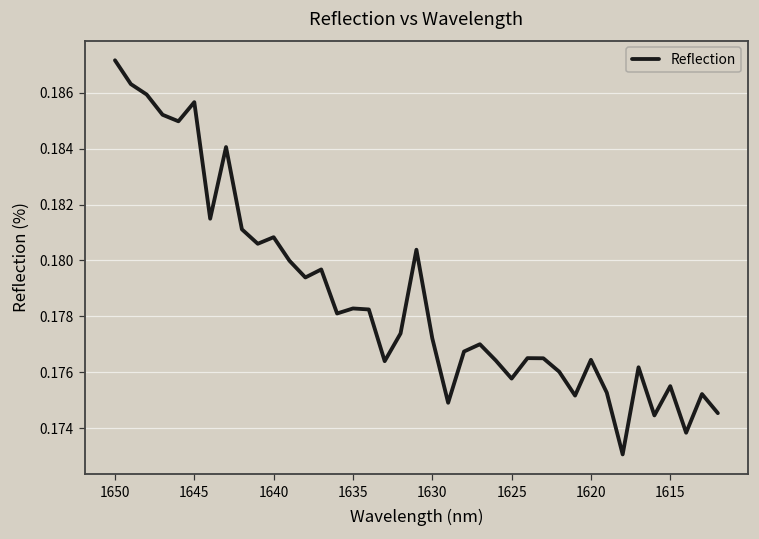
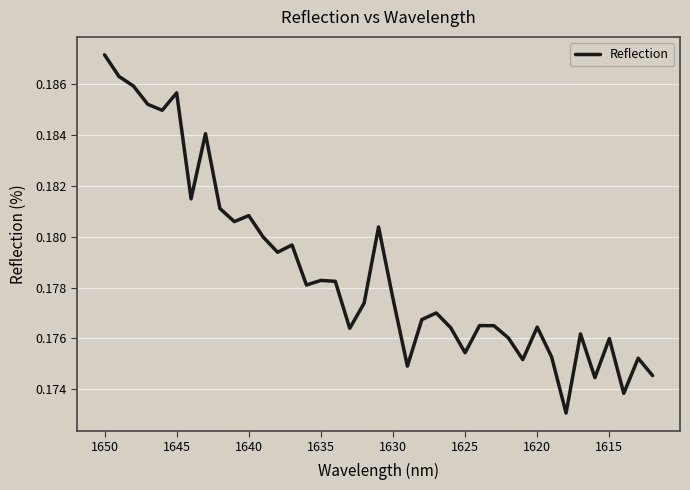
  {
    "1650": 0.1872,
    "1645": 0.1857,
    "1640": 0.1808,
    "1635": 0.1783,
-   "1630": 0.1772,
-   "1625": 0.1758,
+   "1630": 0.1776,
+   "1625": 0.1754,
    "1620": 0.1764,
-   "1615": 0.1755
+   "1615": 0.1760
  }
